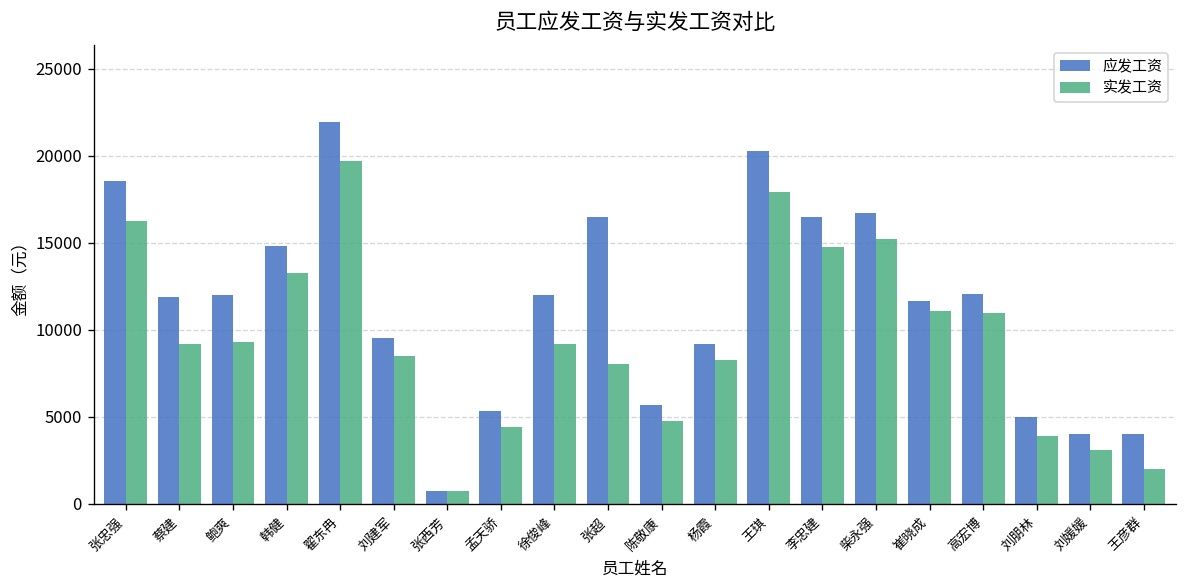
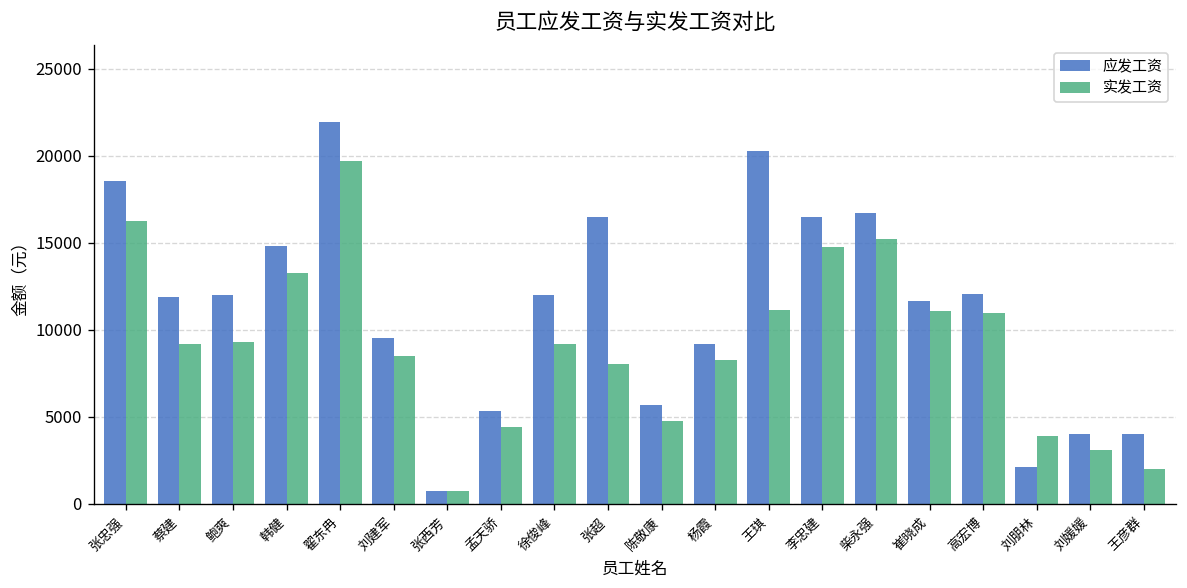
  {
    "应发工资": {
      "张忠强": 18600,
      "蔡建": 11900,
      "鲍爽": 12000,
      "韩健": 14800,
      "翟东冉": 22000,
      "刘建军": 9500,
      "张西芳": 700,
      "孟天骄": 5300,
      "徐俊峰": 12000,
      "张超": 16500,
      "陈敬康": 5700,
      "杨霞": 9200,
      "王琪": 20300,
      "李忠建": 16500,
      "柴永强": 16700,
      "崔晓成": 11700,
      "高宏博": 12100,
-     "刘朋林": 5000,
+     "刘朋林": 2100,
      "刘媛媛": 4000,
      "王彦群": 4000
    },
    "实发工资": {
      "张忠强": 16300,
      "蔡建": 9200,
      "鲍爽": 9300,
      "韩健": 13300,
      "翟东冉": 19700,
      "刘建军": 8500,
      "张西芳": 700,
      "孟天骄": 4400,
      "徐俊峰": 9200,
      "张超": 8000,
      "陈敬康": 4700,
      "杨霞": 8200,
-     "王琪": 18000,
+     "王琪": 11100,
      "李忠建": 14700,
      "柴永强": 15200,
      "崔晓成": 11100,
      "高宏博": 11000,
      "刘朋林": 3900,
      "刘媛媛": 3100,
      "王彦群": 2000
    }
  }
